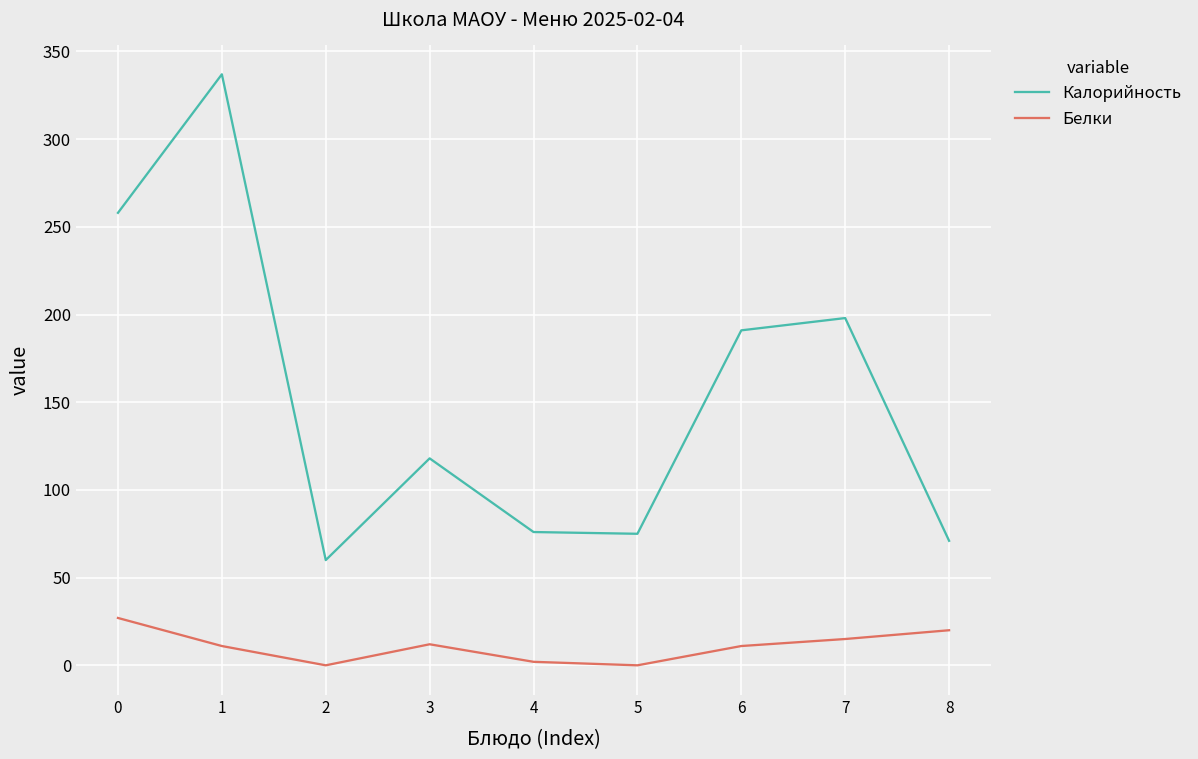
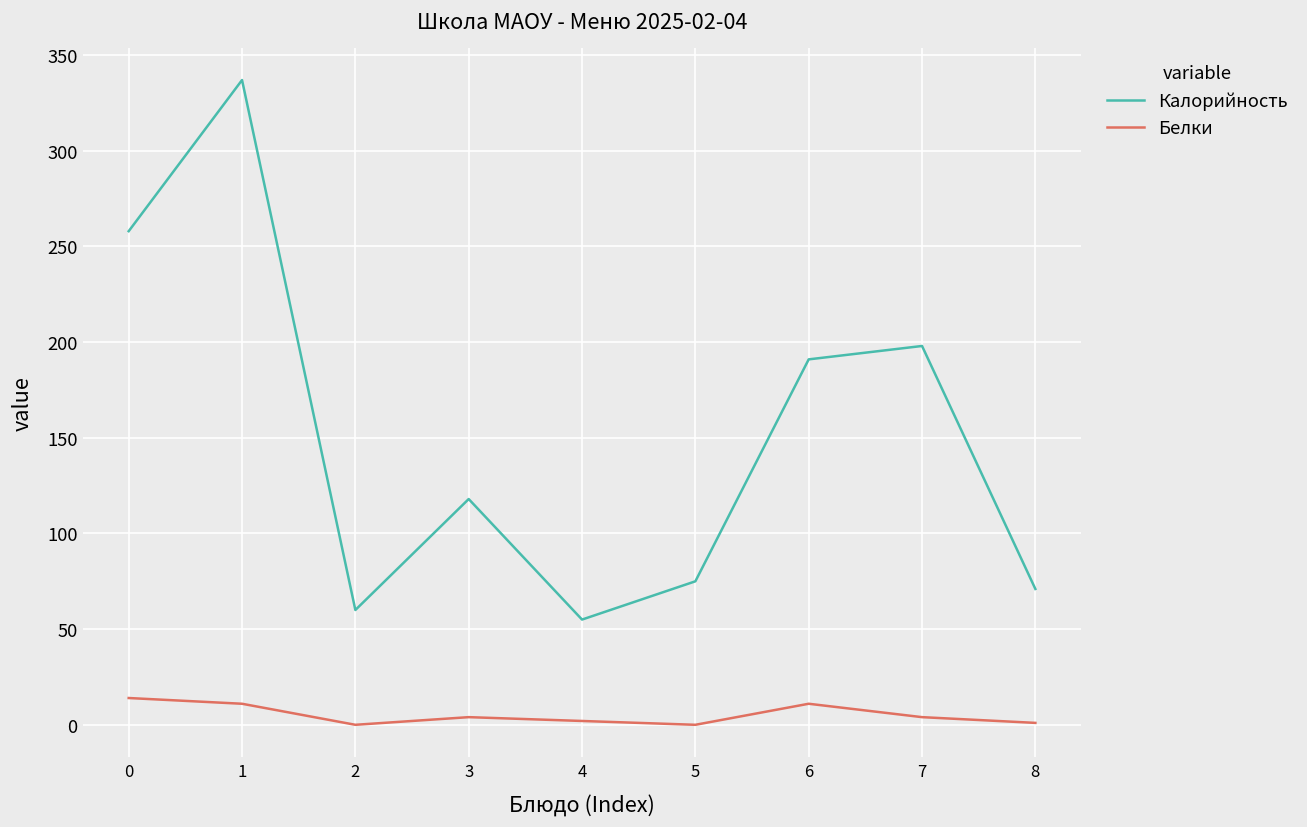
  {
    "Калорийность": {
      "0": 258,
      "1": 337,
      "2": 60,
      "3": 118,
-     "4": 76,
+     "4": 55,
      "5": 75,
      "6": 191,
      "7": 198,
      "8": 71
    },
    "Белки": {
-     "0": 27,
+     "0": 14,
      "1": 11,
      "2": 0,
-     "3": 12,
+     "3": 4,
      "4": 2,
      "5": 0,
      "6": 11,
-     "7": 15,
-     "8": 20
+     "7": 4,
+     "8": 1
    }
  }
